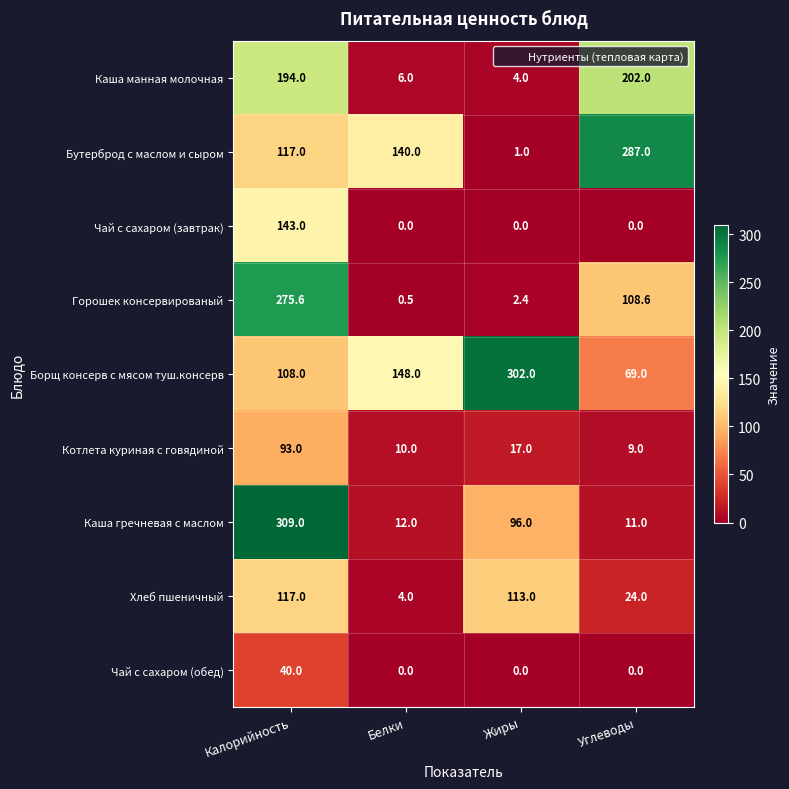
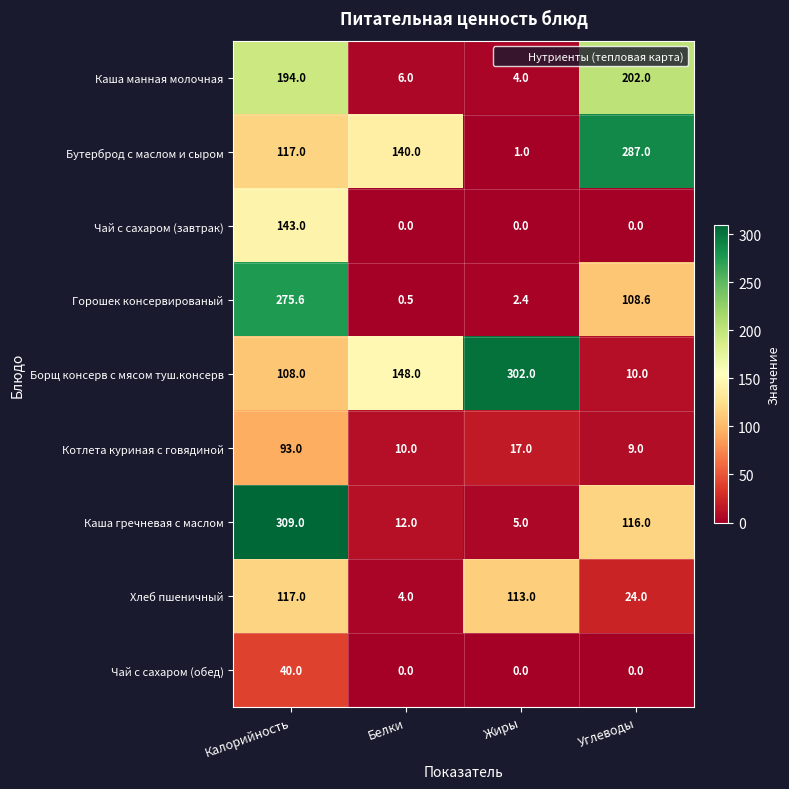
  {
    "Каша манная молочная": {
      "Калорийность": 194.0,
      "Белки": 6.0,
      "Жиры": 4.0,
      "Углеводы": 202.0
    },
    "Бутерброд с маслом и сыром": {
      "Калорийность": 117.0,
      "Белки": 140.0,
      "Жиры": 1.0,
      "Углеводы": 287.0
    },
    "Чай с сахаром (завтрак)": {
      "Калорийность": 143.0,
      "Белки": 0.0,
      "Жиры": 0.0,
      "Углеводы": 0.0
    },
    "Горошек консервированый": {
      "Калорийность": 275.6,
      "Белки": 0.5,
      "Жиры": 2.4,
      "Углеводы": 108.6
    },
    "Борщ консерв с мясом туш.консерв": {
      "Калорийность": 108.0,
      "Белки": 148.0,
      "Жиры": 302.0,
-     "Углеводы": 69.0
+     "Углеводы": 10.0
    },
    "Котлета куриная с говядиной": {
      "Калорийность": 93.0,
      "Белки": 10.0,
      "Жиры": 17.0,
      "Углеводы": 9.0
    },
    "Каша гречневая с маслом": {
      "Калорийность": 309.0,
      "Белки": 12.0,
-     "Жиры": 96.0,
-     "Углеводы": 11.0
+     "Жиры": 5.0,
+     "Углеводы": 116.0
    },
    "Хлеб пшеничный": {
      "Калорийность": 117.0,
      "Белки": 4.0,
      "Жиры": 113.0,
      "Углеводы": 24.0
    },
    "Чай с сахаром (обед)": {
      "Калорийность": 40.0,
      "Белки": 0.0,
      "Жиры": 0.0,
      "Углеводы": 0.0
    }
  }
